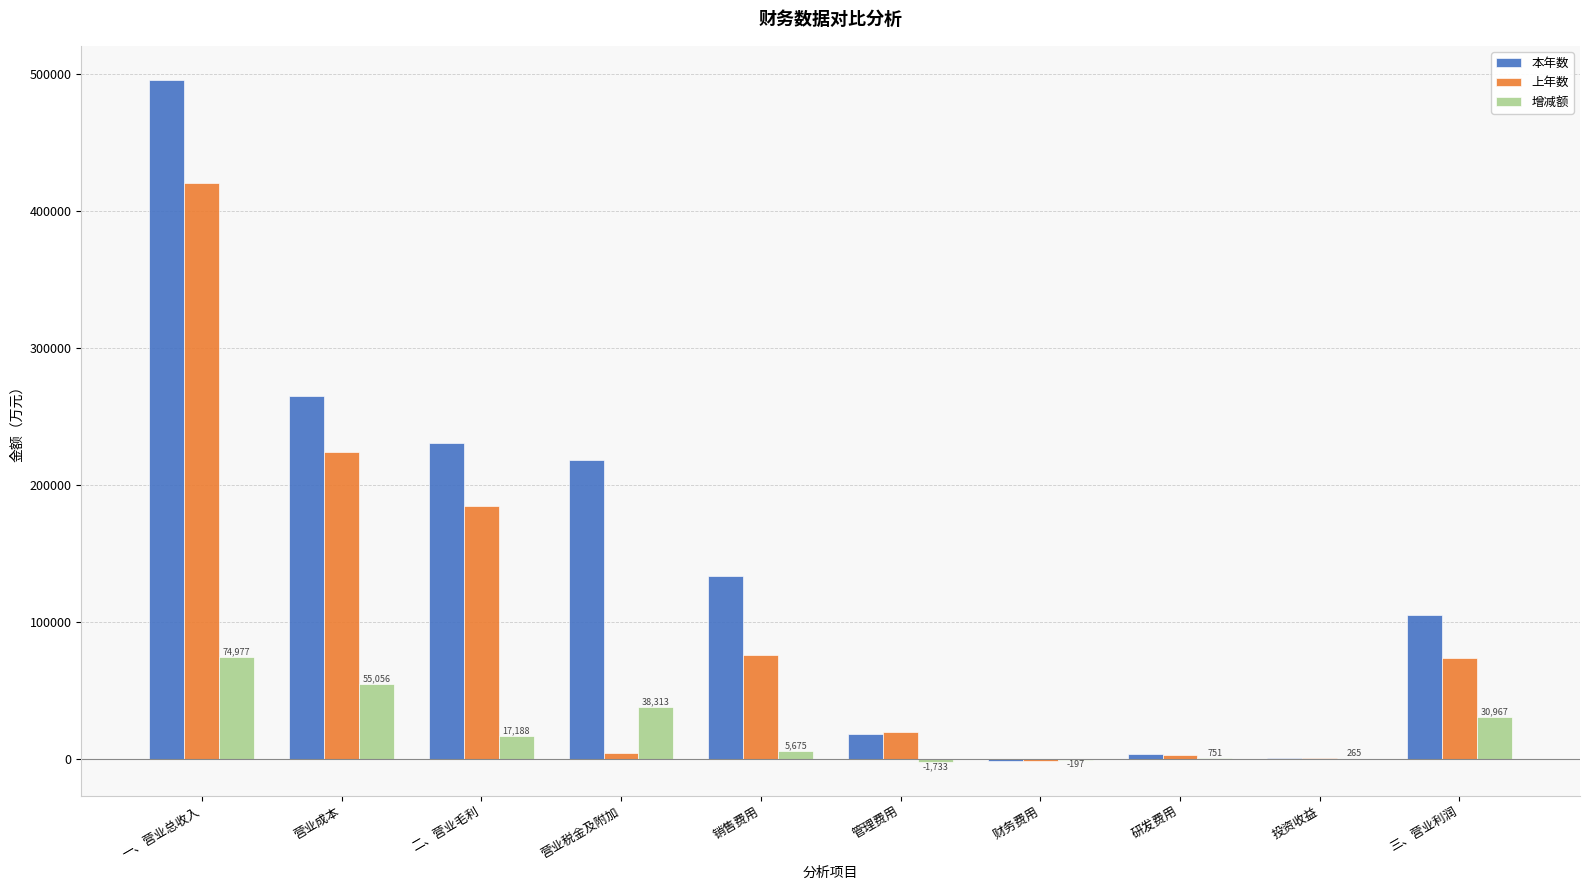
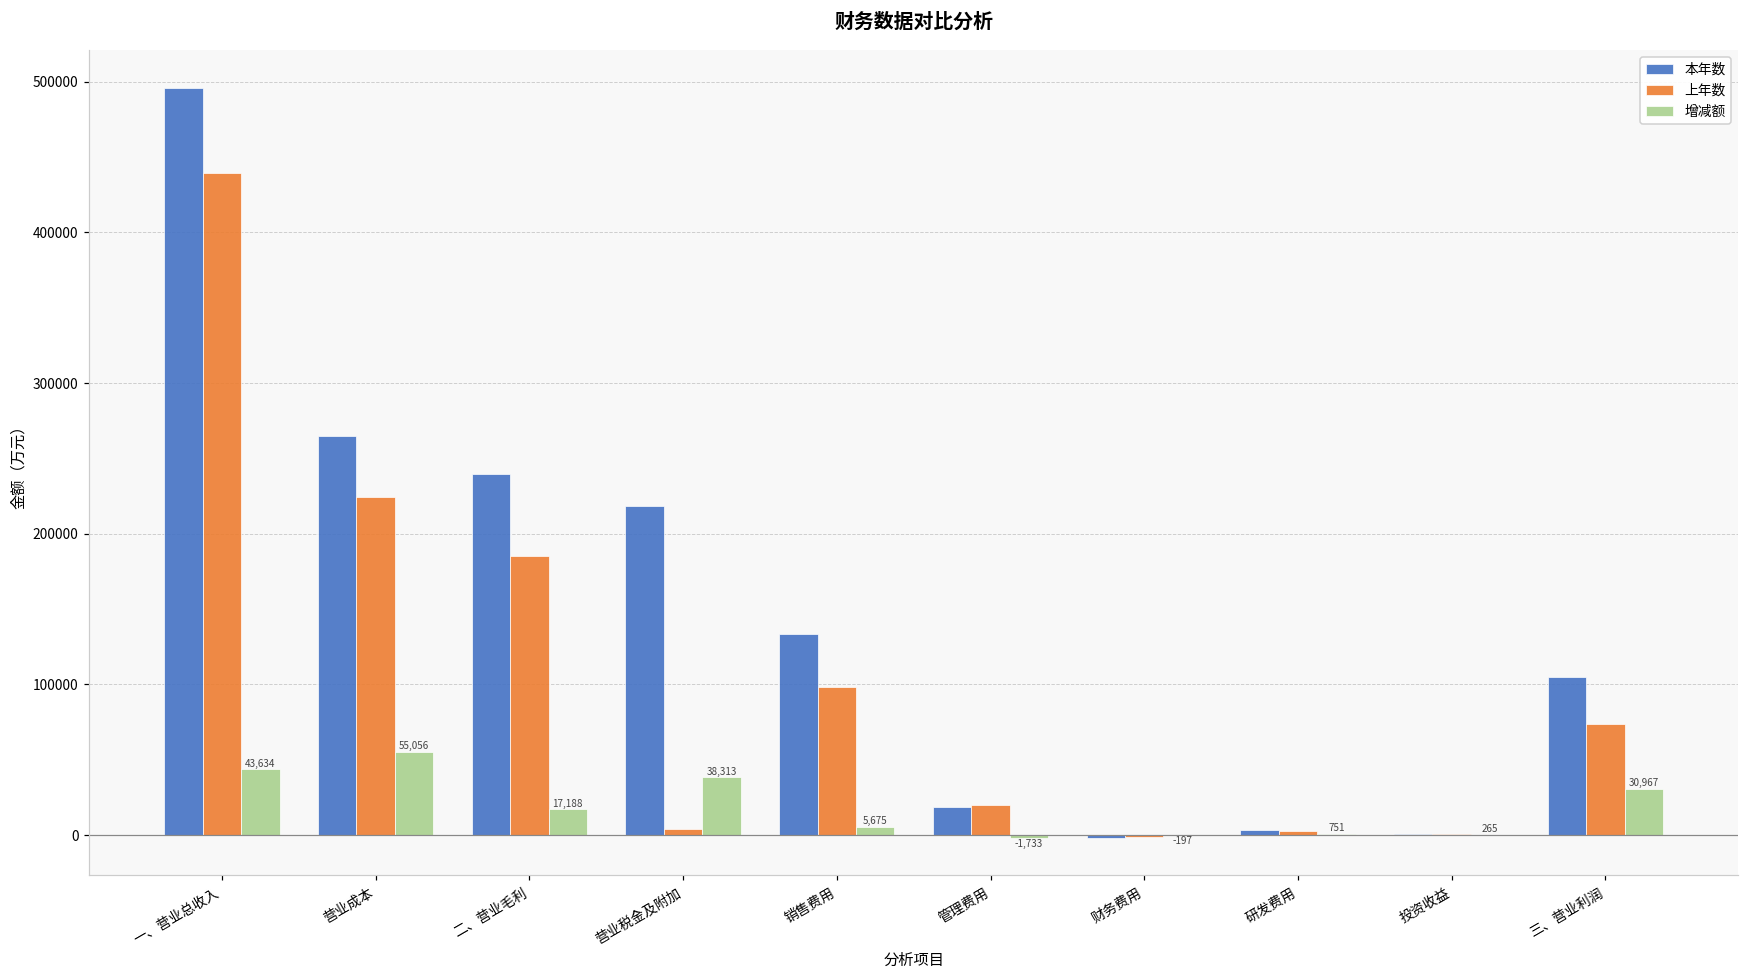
  {
    "本年数": {
      "一、营业总收入": "496000",
      "营业成本": "265000",
-     "二、营业毛利": "231000",
+     "二、营业毛利": "240000",
      "营业税金及附加": "218000",
      "销售费用": "134000",
      "管理费用": "18000",
      "研发费用": "4000",
      "三、营业利润": "105000"
    },
    "上年数": {
-     "一、营业总收入": "421000",
+     "一、营业总收入": "439000",
      "营业成本": "224000",
      "二、营业毛利": "185000",
      "营业税金及附加": "4000",
-     "销售费用": "76000",
+     "销售费用": "98000",
      "管理费用": "20000",
      "研发费用": "3000",
      "三、营业利润": "74000"
    },
    "增减额": {
-     "一、营业总收入": "74,977",
+     "一、营业总收入": "43,634",
      "营业成本": "55,056",
      "二、营业毛利": "17,188",
      "营业税金及附加": "38,313",
      "销售费用": "5,675",
      "管理费用": "-1,733",
      "财务费用": "-197",
      "研发费用": "751",
      "投资收益": "265",
      "三、营业利润": "30,967"
    }
  }
